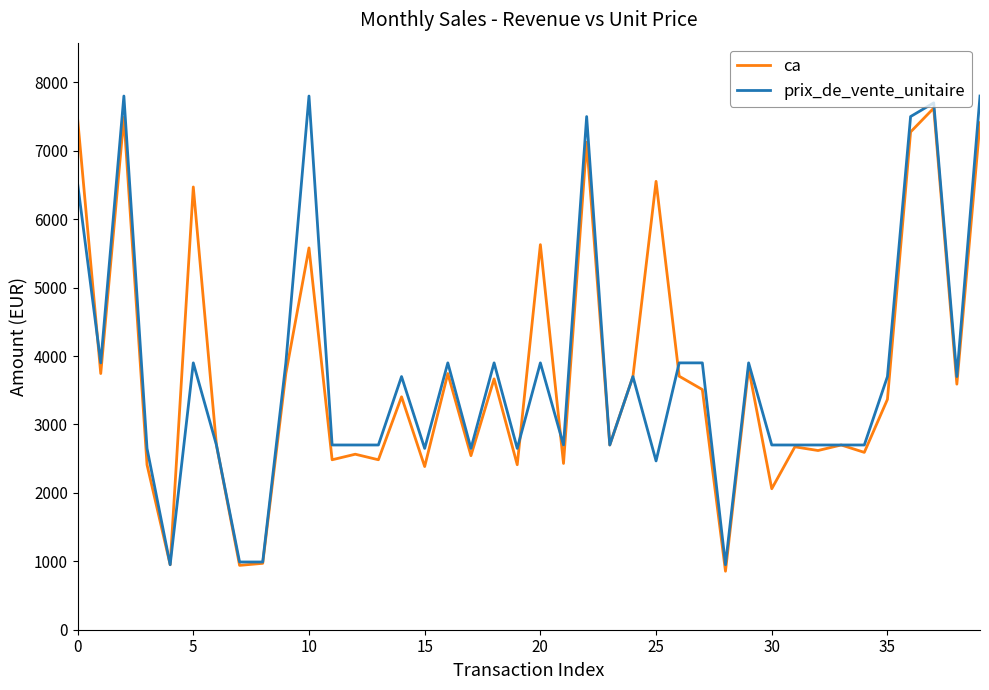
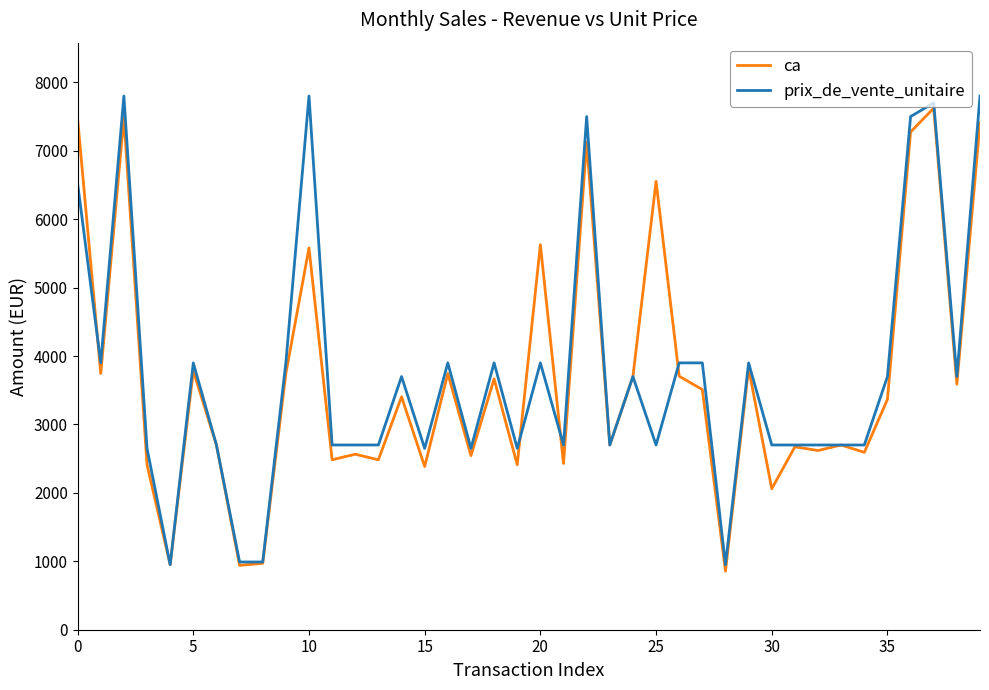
  {
    "ca": {
      "0": 7500,
-     "5": 6500,
+     "5": 3800,
      "10": 5600,
      "15": 2400,
      "20": 5600,
      "25": 6600,
      "30": 2100,
      "35": 3400
    },
    "prix_de_vente_unitaire": {
      "0": 6500,
      "5": 3900,
      "10": 7800,
      "15": 2700,
      "20": 3900,
-     "25": 2500,
+     "25": 2700,
      "30": 2700,
      "35": 3700
    }
  }
